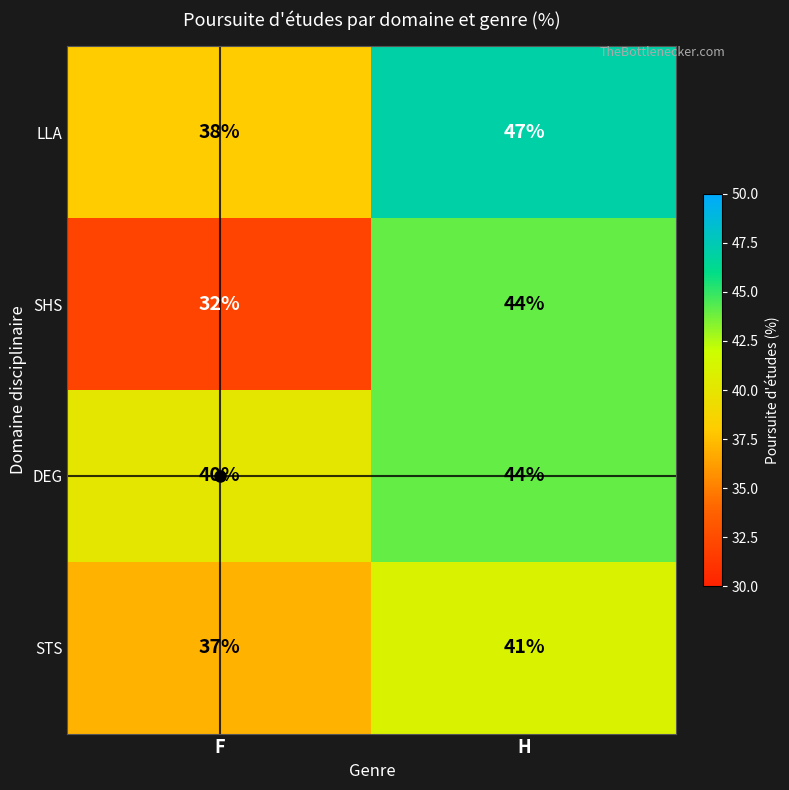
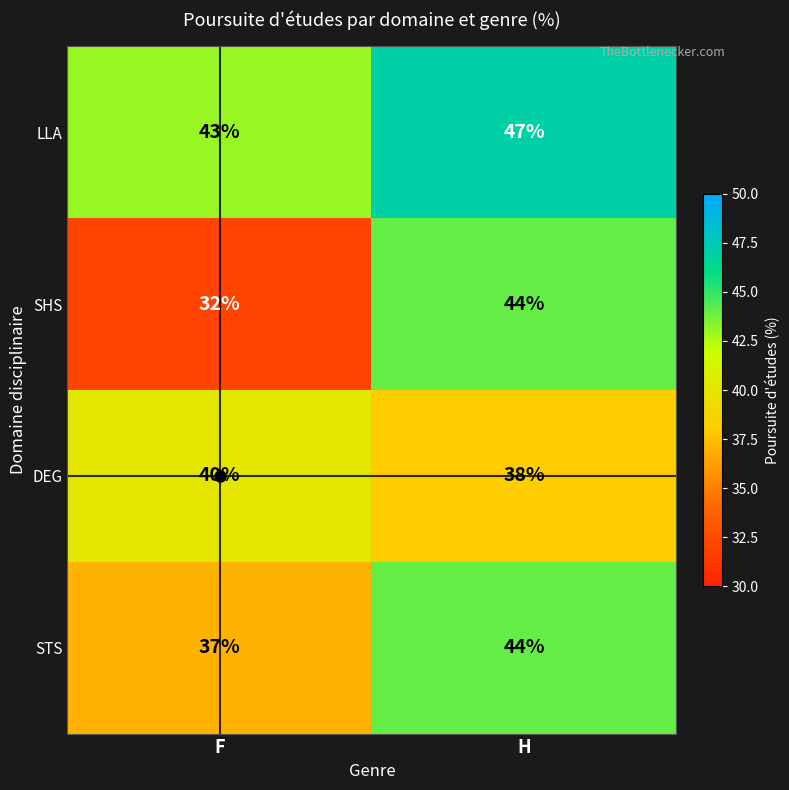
  {
    "LLA": {
-     "F": "38%"
+     "F": "43%"
    },
    "SHS": {
      "F": "32%",
      "H": "44%"
    },
    "DEG": {
-     "H": "44%"
+     "H": "38%"
    },
    "STS": {
      "F": "37%",
-     "H": "41%"
+     "H": "44%"
    }
  }
